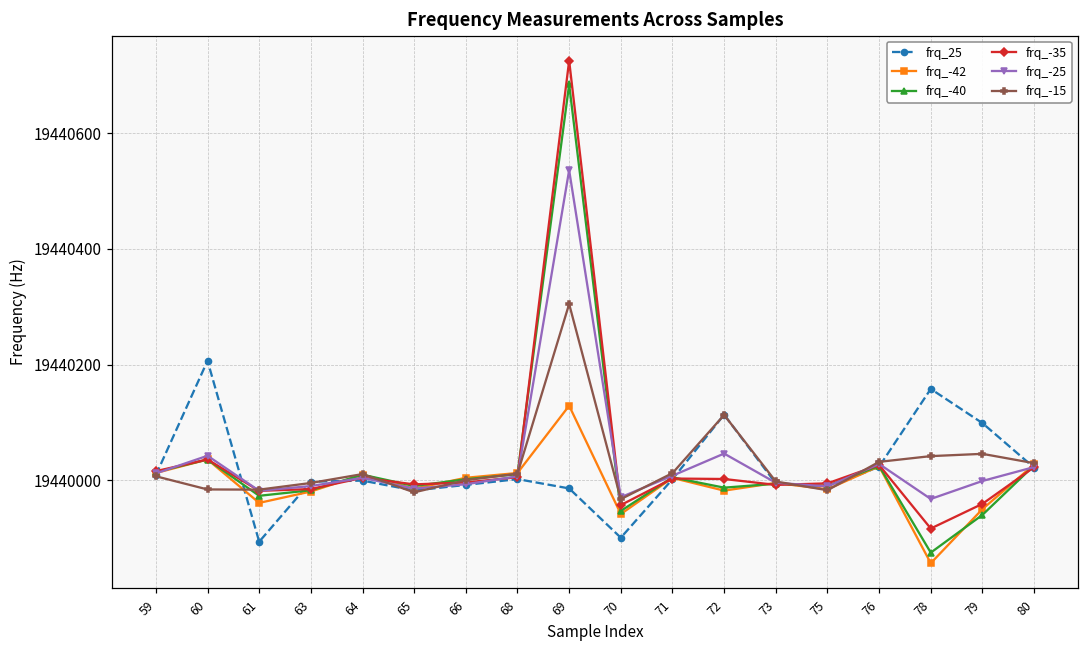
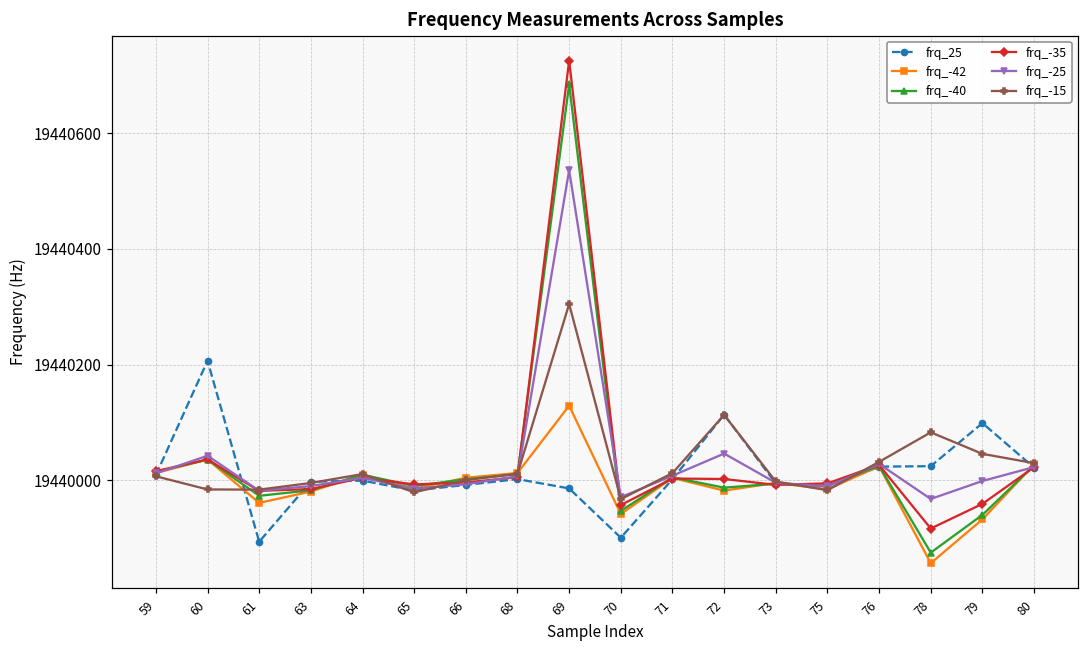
  {
    "frq_25": {
      "60": 19440210,
      "61": 19439890,
      "69": 19439990,
      "70": 19439900,
-     "78": 19440160,
+     "78": 19440020,
      "79": 19440100
    },
    "frq_-42": {
      "61": 19439960,
      "69": 19440130,
      "70": 19439940,
      "72": 19439980,
      "78": 19439860,
-     "79": 19439950
+     "79": 19439930
    },
    "frq_-40": {
      "61": 19439970,
      "69": 19440680,
      "70": 19439950,
      "72": 19439990,
      "78": 19439870,
      "79": 19439940
    },
    "frq_-35": {
      "69": 19440730,
      "70": 19439960,
      "72": 19440000,
      "78": 19439920,
      "79": 19439960
    },
    "frq_-25": {
      "60": 19440040,
      "63": 19439990,
      "69": 19440540,
      "72": 19440050,
      "78": 19439970,
      "79": 19440000
    },
    "frq_-15": {
      "60": 19439980,
      "69": 19440300,
-     "78": 19440040,
+     "78": 19440080,
      "79": 19440050
    }
  }
